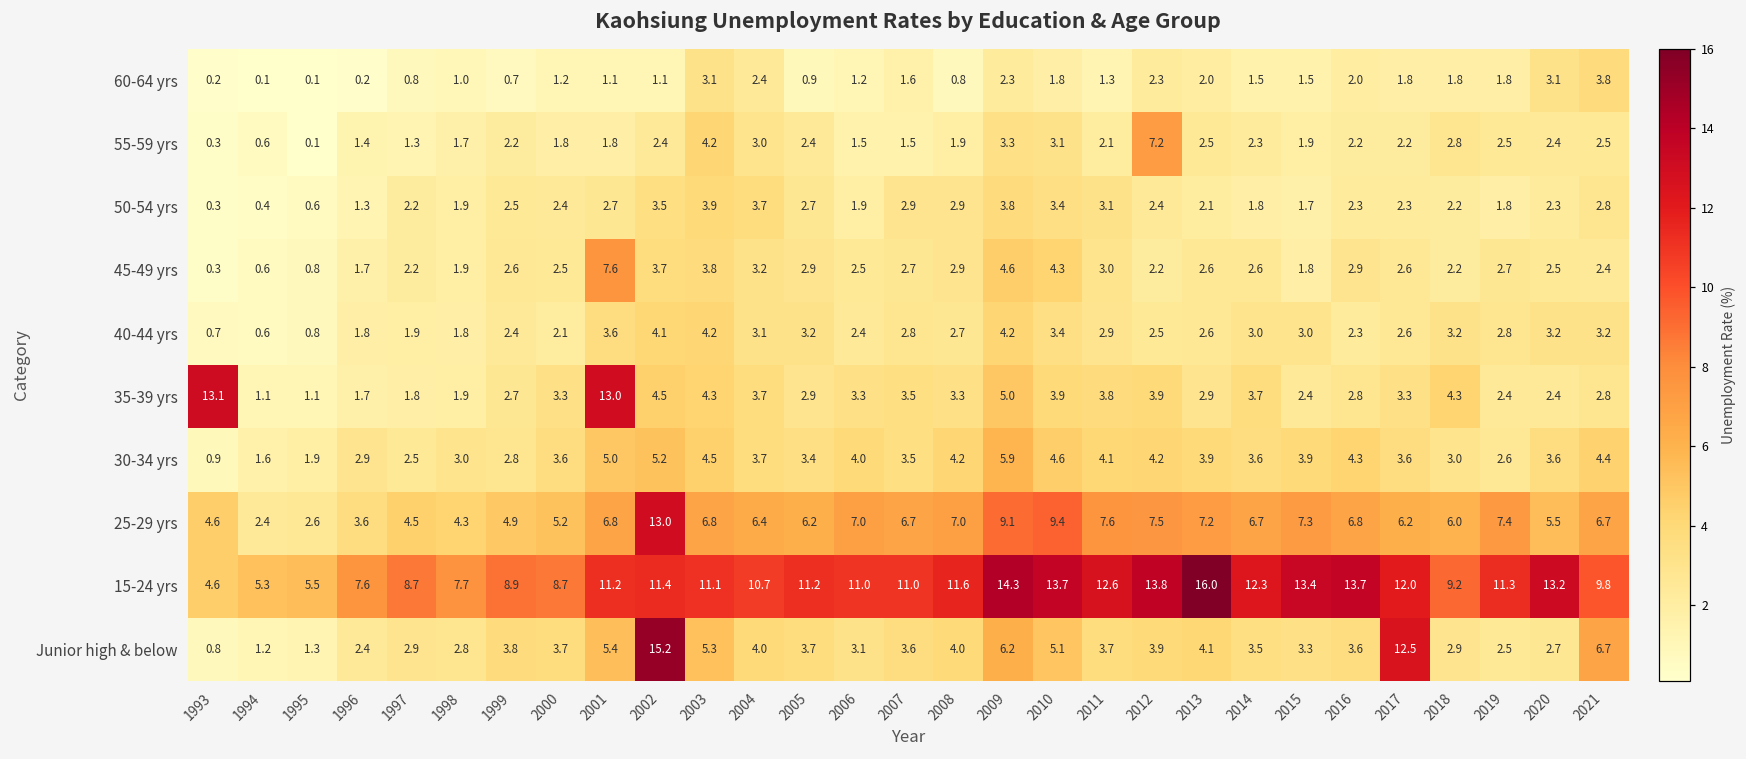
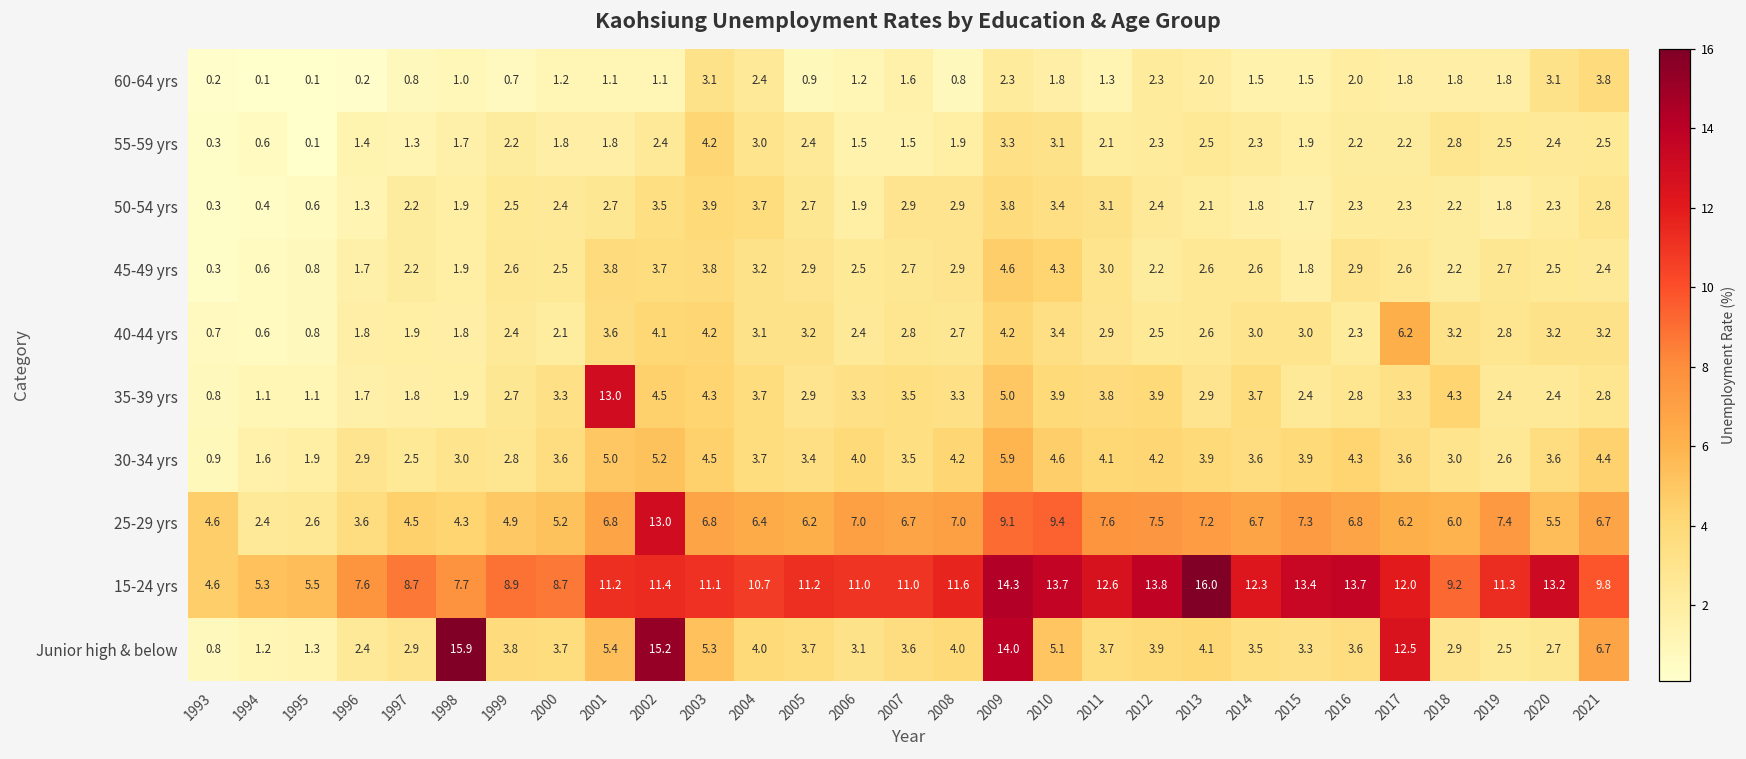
  {
    "55-59 yrs": {
      "1993": 0.3,
      "1994": 0.6,
      "1995": 0.1,
      "1996": 1.4,
      "1997": 1.3,
      "1998": 1.7,
      "1999": 2.2,
      "2000": 1.8,
      "2001": 1.8,
      "2002": 2.4,
      "2003": 4.2,
      "2004": 3.0,
      "2005": 2.4,
      "2006": 1.5,
      "2007": 1.5,
      "2008": 1.9,
      "2009": 3.3,
      "2010": 3.1,
      "2011": 2.1,
-     "2012": 7.2,
+     "2012": 2.3,
      "2013": 2.5,
      "2014": 2.3,
      "2015": 1.9,
      "2016": 2.2,
      "2017": 2.2,
      "2018": 2.8,
      "2019": 2.5,
      "2020": 2.4,
      "2021": 2.5
    },
    "45-49 yrs": {
      "1993": 0.3,
      "1994": 0.6,
      "1995": 0.8,
      "1996": 1.7,
      "1997": 2.2,
      "1998": 1.9,
      "1999": 2.6,
      "2000": 2.5,
-     "2001": 7.6,
+     "2001": 3.8,
      "2002": 3.7,
      "2003": 3.8,
      "2004": 3.2,
      "2005": 2.9,
      "2006": 2.5,
      "2007": 2.7,
      "2008": 2.9,
      "2009": 4.6,
      "2010": 4.3,
      "2011": 3.0,
      "2012": 2.2,
      "2013": 2.6,
      "2014": 2.6,
      "2015": 1.8,
      "2016": 2.9,
      "2017": 2.6,
      "2018": 2.2,
      "2019": 2.7,
      "2020": 2.5,
      "2021": 2.4
    },
    "40-44 yrs": {
      "1993": 0.7,
      "1994": 0.6,
      "1995": 0.8,
      "1996": 1.8,
      "1997": 1.9,
      "1998": 1.8,
      "1999": 2.4,
      "2000": 2.1,
      "2001": 3.6,
      "2002": 4.1,
      "2003": 4.2,
      "2004": 3.1,
      "2005": 3.2,
      "2006": 2.4,
      "2007": 2.8,
      "2008": 2.7,
      "2009": 4.2,
      "2010": 3.4,
      "2011": 2.9,
      "2012": 2.5,
      "2013": 2.6,
      "2014": 3.0,
      "2015": 3.0,
      "2016": 2.3,
-     "2017": 2.6,
+     "2017": 6.2,
      "2018": 3.2,
      "2019": 2.8,
      "2020": 3.2,
      "2021": 3.2
    },
    "35-39 yrs": {
-     "1993": 13.1,
+     "1993": 0.8,
      "1994": 1.1,
      "1995": 1.1,
      "1996": 1.7,
      "1997": 1.8,
      "1998": 1.9,
      "1999": 2.7,
      "2000": 3.3,
      "2001": 13.0,
      "2002": 4.5,
      "2003": 4.3,
      "2004": 3.7,
      "2005": 2.9,
      "2006": 3.3,
      "2007": 3.5,
      "2008": 3.3,
      "2009": 5.0,
      "2010": 3.9,
      "2011": 3.8,
      "2012": 3.9,
      "2013": 2.9,
      "2014": 3.7,
      "2015": 2.4,
      "2016": 2.8,
      "2017": 3.3,
      "2018": 4.3,
      "2019": 2.4,
      "2020": 2.4,
      "2021": 2.8
    },
    "Junior high & below": {
      "1993": 0.8,
      "1994": 1.2,
      "1995": 1.3,
      "1996": 2.4,
      "1997": 2.9,
-     "1998": 2.8,
+     "1998": 15.9,
      "1999": 3.8,
      "2000": 3.7,
      "2001": 5.4,
      "2002": 15.2,
      "2003": 5.3,
      "2004": 4.0,
      "2005": 3.7,
      "2006": 3.1,
      "2007": 3.6,
      "2008": 4.0,
-     "2009": 6.2,
+     "2009": 14.0,
      "2010": 5.1,
      "2011": 3.7,
      "2012": 3.9,
      "2013": 4.1,
      "2014": 3.5,
      "2015": 3.3,
      "2016": 3.6,
      "2017": 12.5,
      "2018": 2.9,
      "2019": 2.5,
      "2020": 2.7,
      "2021": 6.7
    }
  }
